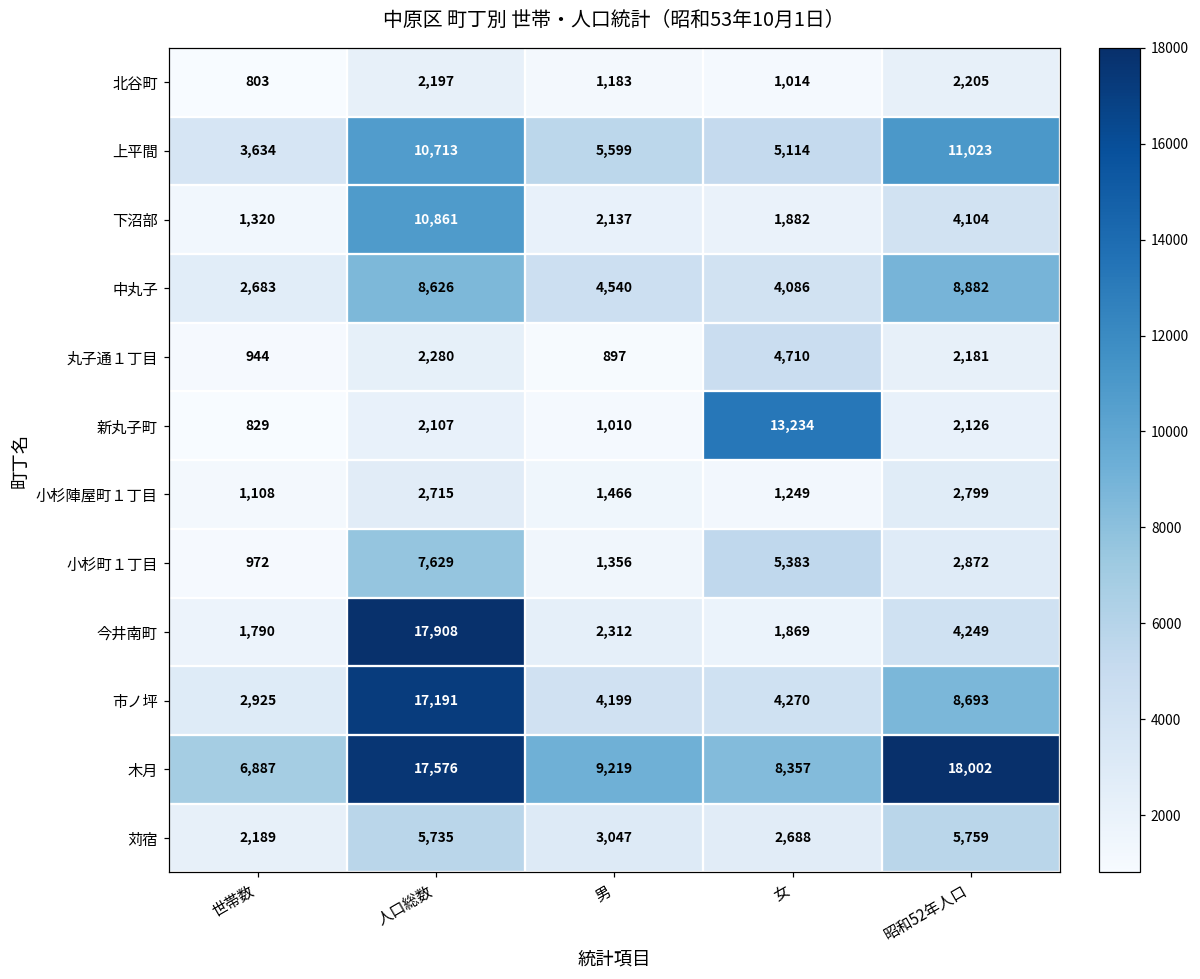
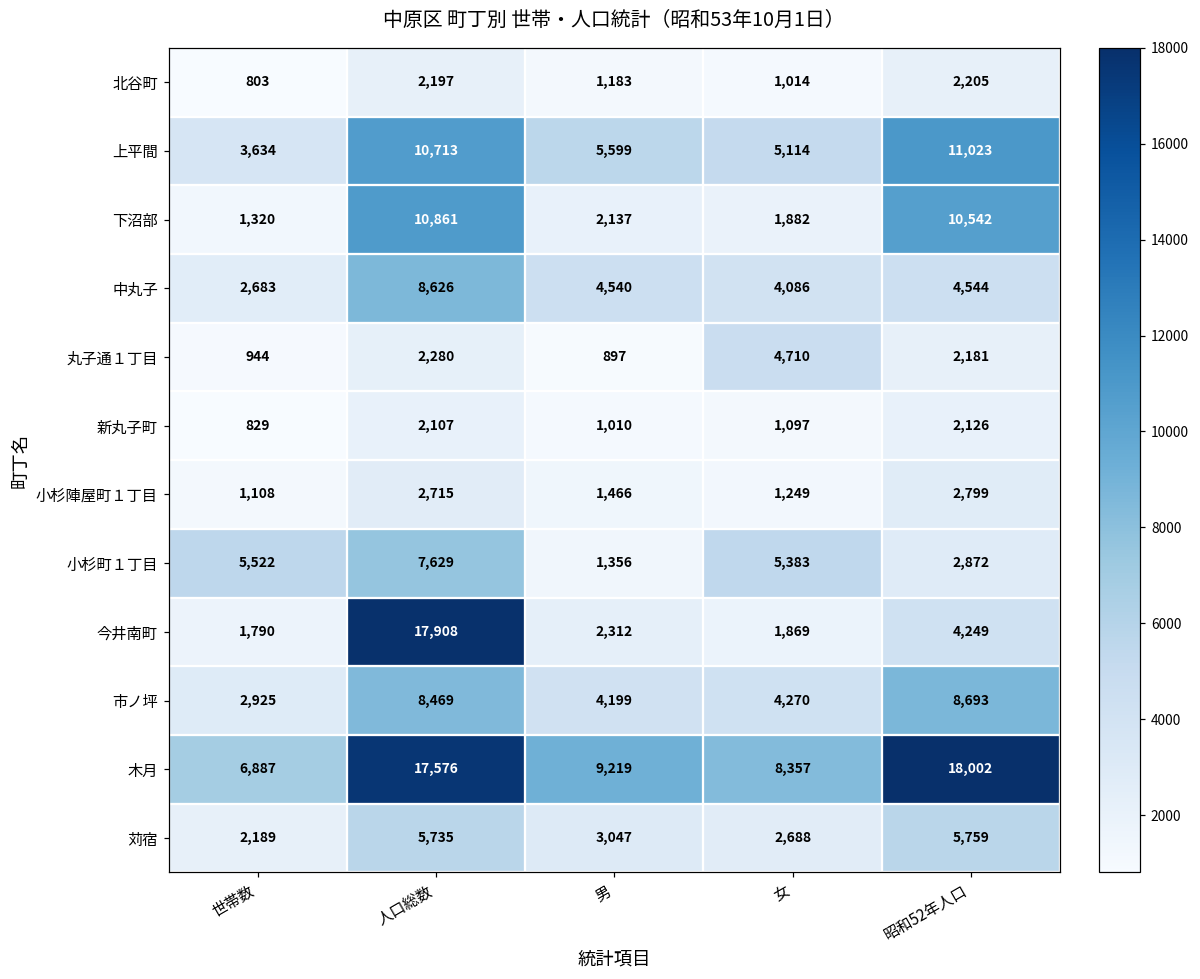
  {
    "北谷町": {
      "世帯数": "803",
      "人口総数": "2,197",
      "男": "1,183",
      "女": "1,014",
      "昭和52年人口": "2,205"
    },
    "上平間": {
      "世帯数": "3,634",
      "人口総数": "10,713",
      "男": "5,599",
      "女": "5,114",
      "昭和52年人口": "11,023"
    },
    "下沼部": {
      "世帯数": "1,320",
      "人口総数": "10,861",
      "男": "2,137",
      "女": "1,882",
-     "昭和52年人口": "4,104"
+     "昭和52年人口": "10,542"
    },
    "中丸子": {
      "世帯数": "2,683",
      "人口総数": "8,626",
      "男": "4,540",
      "女": "4,086",
-     "昭和52年人口": "8,882"
+     "昭和52年人口": "4,544"
    },
    "丸子通１丁目": {
      "世帯数": "944",
      "人口総数": "2,280",
      "男": "897",
      "女": "4,710",
      "昭和52年人口": "2,181"
    },
    "新丸子町": {
      "世帯数": "829",
      "人口総数": "2,107",
      "男": "1,010",
-     "女": "13,234",
+     "女": "1,097",
      "昭和52年人口": "2,126"
    },
    "小杉陣屋町１丁目": {
      "世帯数": "1,108",
      "人口総数": "2,715",
      "男": "1,466",
      "女": "1,249",
      "昭和52年人口": "2,799"
    },
    "小杉町１丁目": {
-     "世帯数": "972",
+     "世帯数": "5,522",
      "人口総数": "7,629",
      "男": "1,356",
      "女": "5,383",
      "昭和52年人口": "2,872"
    },
    "今井南町": {
      "世帯数": "1,790",
      "人口総数": "17,908",
      "男": "2,312",
      "女": "1,869",
      "昭和52年人口": "4,249"
    },
    "市ノ坪": {
      "世帯数": "2,925",
-     "人口総数": "17,191",
+     "人口総数": "8,469",
      "男": "4,199",
      "女": "4,270",
      "昭和52年人口": "8,693"
    },
    "木月": {
      "世帯数": "6,887",
      "人口総数": "17,576",
      "男": "9,219",
      "女": "8,357",
      "昭和52年人口": "18,002"
    },
    "苅宿": {
      "世帯数": "2,189",
      "人口総数": "5,735",
      "男": "3,047",
      "女": "2,688",
      "昭和52年人口": "5,759"
    }
  }
